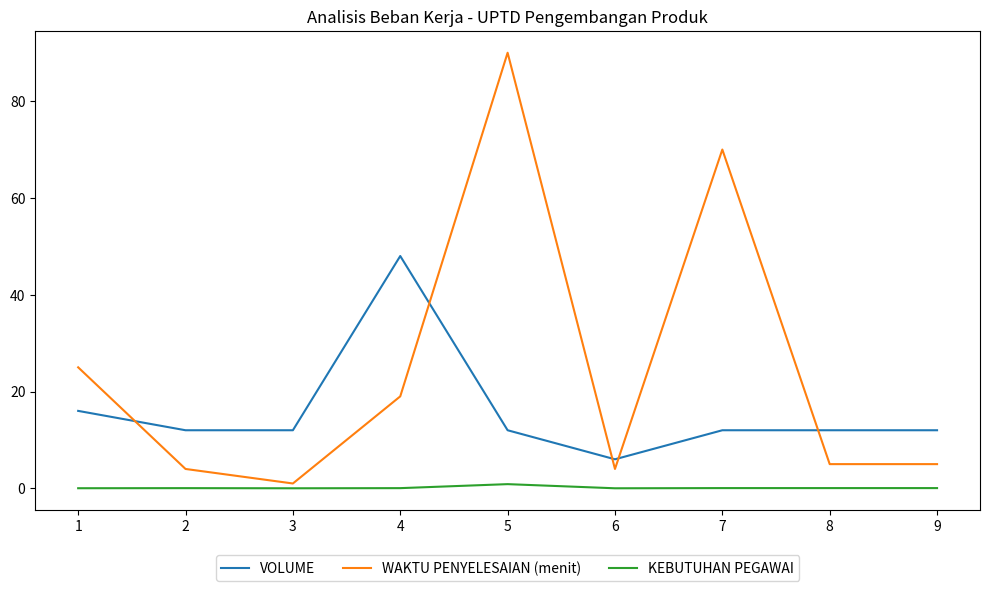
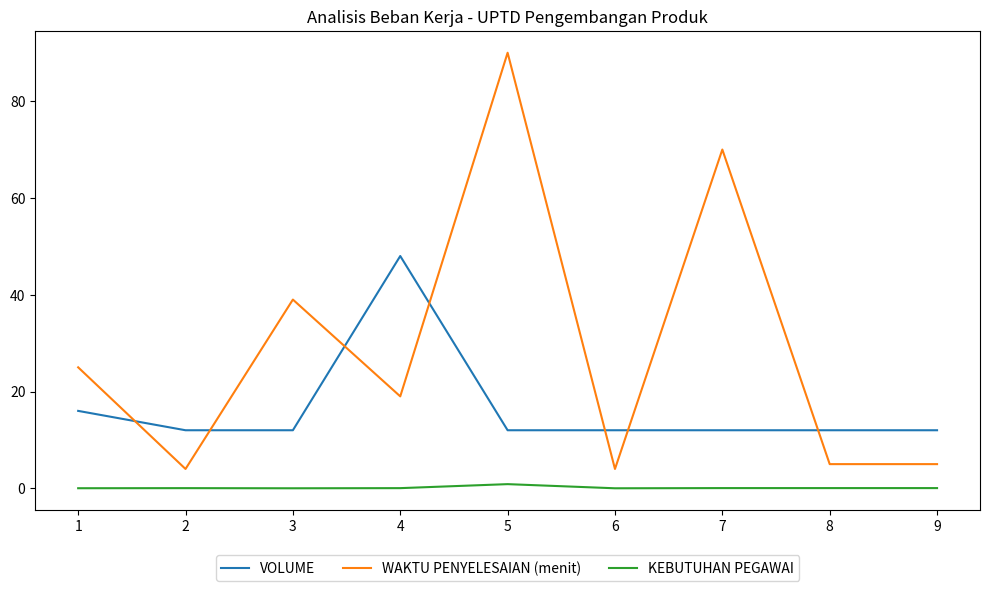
  {
    "VOLUME": {
      "1": 16,
      "2": 12,
      "3": 12,
      "4": 48,
      "5": 12,
-     "6": 6,
+     "6": 12,
      "7": 12,
      "8": 12,
      "9": 12
    },
    "WAKTU PENYELESAIAN (menit)": {
      "1": 25,
      "2": 4,
-     "3": 1,
+     "3": 39,
      "4": 19,
      "5": 90,
      "6": 4,
      "7": 70,
      "8": 5,
      "9": 5
    },
    "KEBUTUHAN PEGAWAI": {
      "1": 0,
      "2": 0,
      "3": 0,
      "4": 0,
      "5": 1,
      "6": 0,
      "7": 0,
      "8": 0,
      "9": 0
    }
  }
